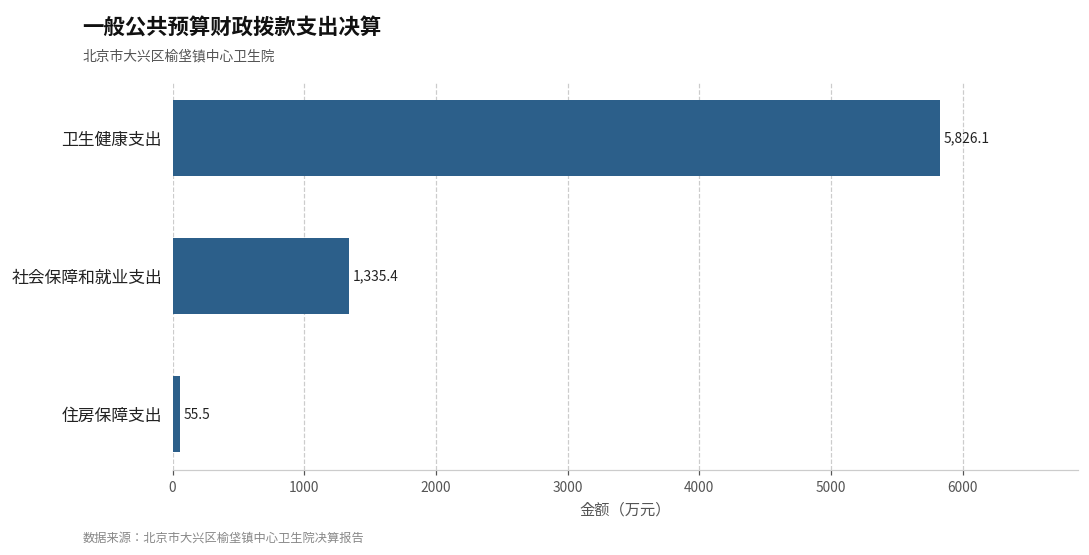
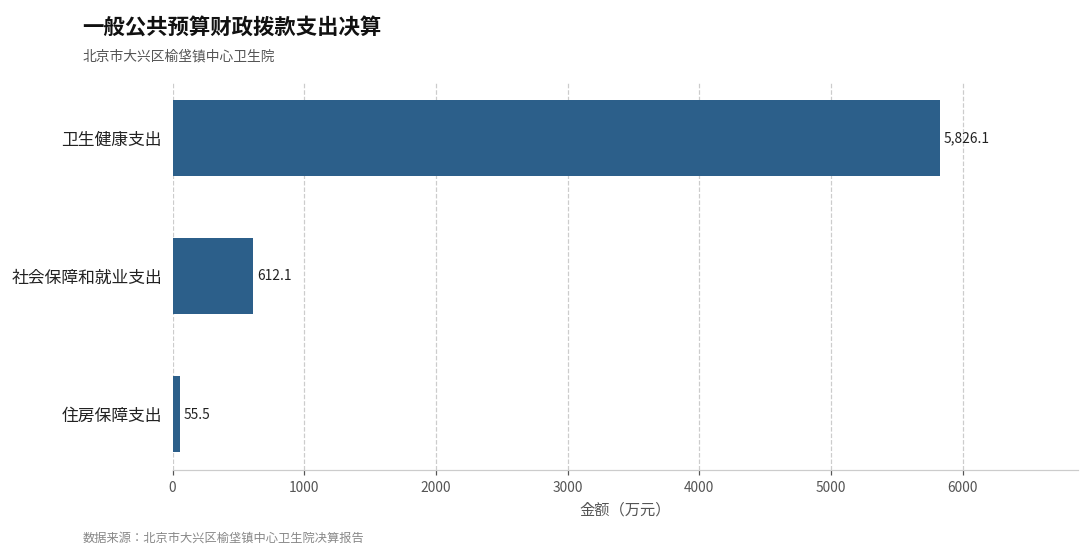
  {
    "卫生健康支出": "5,826.1",
-   "社会保障和就业支出": "1,335.4",
+   "社会保障和就业支出": "612.1",
    "住房保障支出": "55.5"
  }
